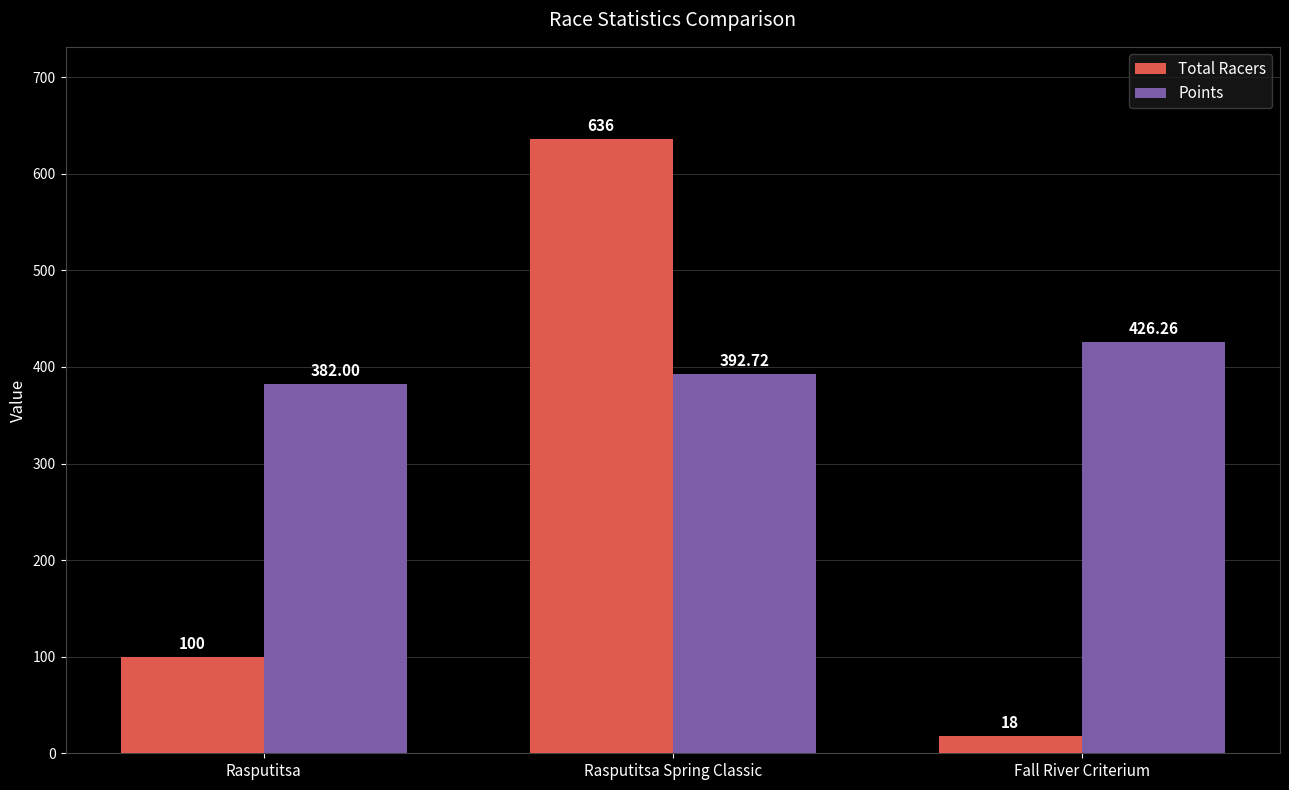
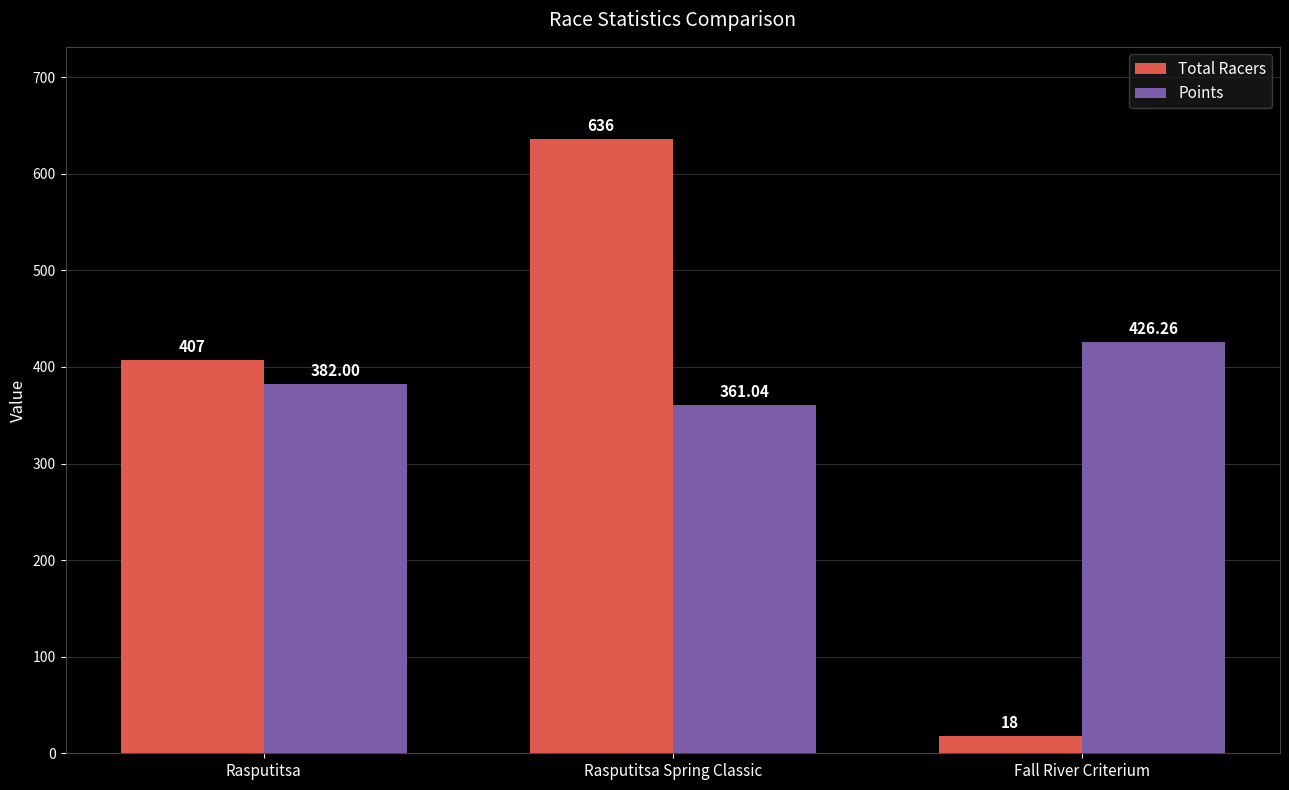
  {
    "Total Racers": {
-     "Rasputitsa": 100,
+     "Rasputitsa": 407,
      "Rasputitsa Spring Classic": 636,
      "Fall River Criterium": 18
    },
    "Points": {
      "Rasputitsa": 382.00,
-     "Rasputitsa Spring Classic": 392.72,
+     "Rasputitsa Spring Classic": 361.04,
      "Fall River Criterium": 426.26
    }
  }
